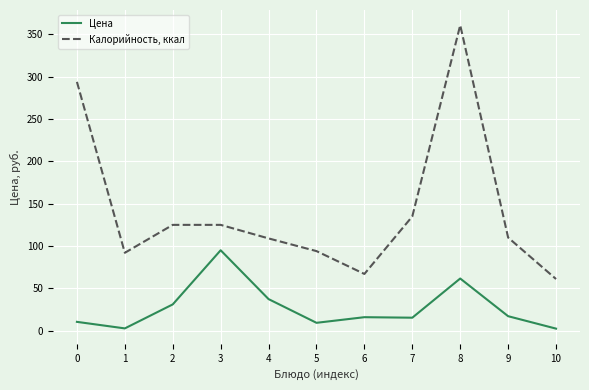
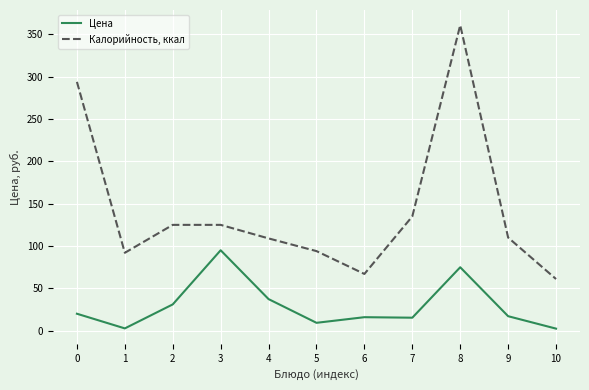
  {
    "Цена": {
-     "0": 10,
+     "0": 20,
      "1": 0,
      "2": 30,
      "3": 100,
      "4": 40,
      "5": 10,
      "6": 20,
      "7": 20,
-     "8": 60,
+     "8": 70,
      "9": 20,
      "10": 0
    },
    "Калорийность, ккал": {
      "0": 290,
      "1": 90,
      "2": 130,
      "3": 130,
      "4": 110,
      "5": 90,
      "6": 70,
      "7": 140,
      "8": 360,
      "9": 110,
      "10": 60
    }
  }
